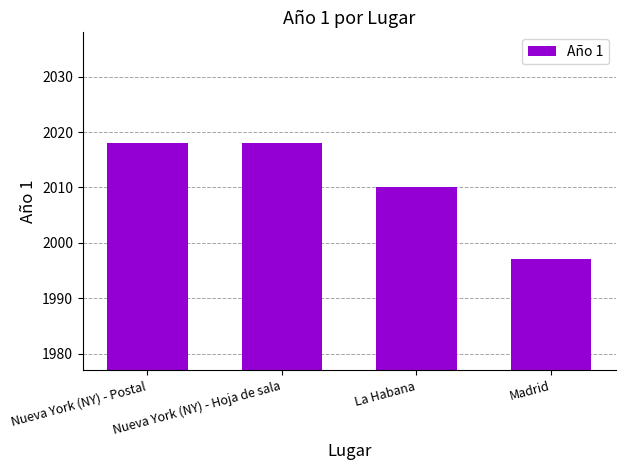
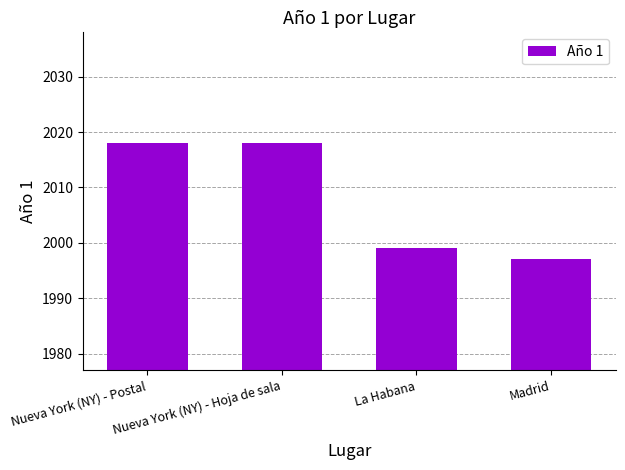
  {
    "Nueva York (NY) - Postal": 2018,
    "Nueva York (NY) - Hoja de sala": 2018,
-   "La Habana": 2010,
+   "La Habana": 1999,
    "Madrid": 1997
  }
